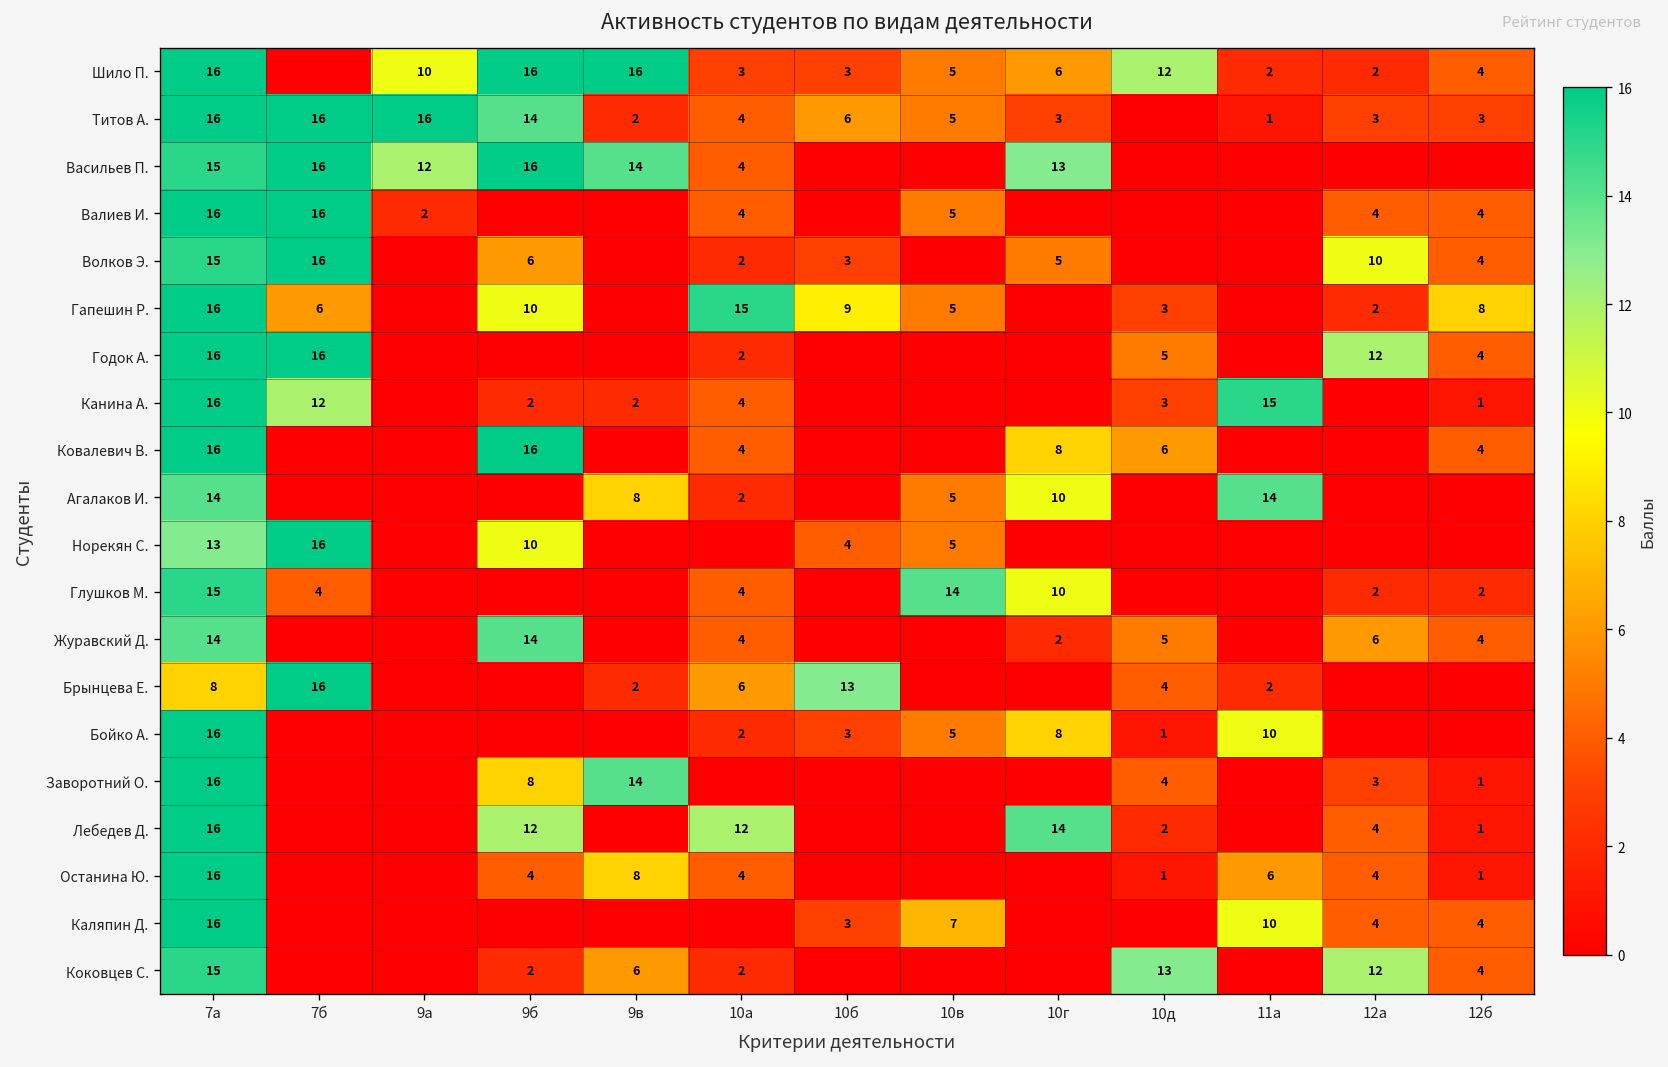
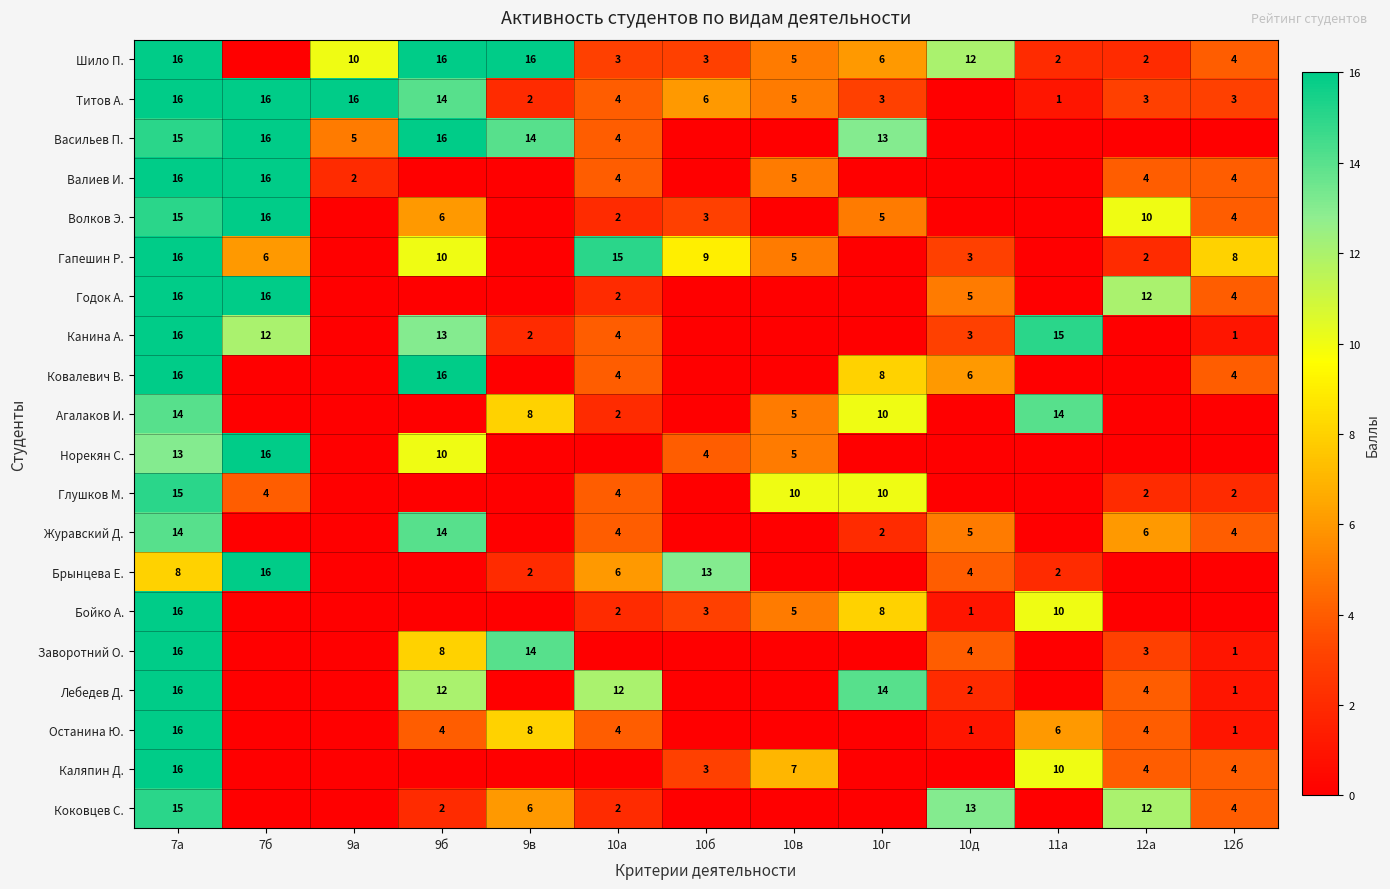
  {
    "Шило П.": {
      "7а": 16,
      "9а": 10,
      "9б": 16,
      "9в": 16,
      "10а": 3,
      "10б": 3,
      "10в": 5,
      "10г": 6,
      "10д": 12,
      "11а": 2,
      "12а": 2,
      "12б": 4
    },
    "Титов А.": {
      "7а": 16,
      "7б": 16,
      "9а": 16,
      "9б": 14,
      "9в": 2,
      "10а": 4,
      "10б": 6,
      "10в": 5,
      "10г": 3,
      "11а": 1,
      "12а": 3,
      "12б": 3
    },
    "Васильев П.": {
      "7а": 15,
      "7б": 16,
-     "9а": 12,
+     "9а": 5,
      "9б": 16,
      "9в": 14,
      "10а": 4,
      "10г": 13
    },
    "Валиев И.": {
      "7а": 16,
      "7б": 16,
      "9а": 2,
      "10а": 4,
      "10в": 5,
      "12а": 4,
      "12б": 4
    },
    "Волков Э.": {
      "7а": 15,
      "7б": 16,
      "9б": 6,
      "10а": 2,
      "10б": 3,
      "10г": 5,
      "12а": 10,
      "12б": 4
    },
    "Гапешин Р.": {
      "7а": 16,
      "7б": 6,
      "9б": 10,
      "10а": 15,
      "10б": 9,
      "10в": 5,
      "10д": 3,
      "12а": 2,
      "12б": 8
    },
    "Годок А.": {
      "7а": 16,
      "7б": 16,
      "10а": 2,
      "10д": 5,
      "12а": 12,
      "12б": 4
    },
    "Канина А.": {
      "7а": 16,
      "7б": 12,
-     "9б": 2,
+     "9б": 13,
      "9в": 2,
      "10а": 4,
      "10д": 3,
      "11а": 15,
      "12б": 1
    },
    "Ковалевич В.": {
      "7а": 16,
      "9б": 16,
      "10а": 4,
      "10г": 8,
      "10д": 6,
      "12б": 4
    },
    "Агалаков И.": {
      "7а": 14,
      "9в": 8,
      "10а": 2,
      "10в": 5,
      "10г": 10,
      "11а": 14
    },
    "Норекян С.": {
      "7а": 13,
      "7б": 16,
      "9б": 10,
      "10б": 4,
      "10в": 5
    },
    "Глушков М.": {
      "7а": 15,
      "7б": 4,
      "10а": 4,
-     "10в": 14,
+     "10в": 10,
      "10г": 10,
      "12а": 2,
      "12б": 2
    },
    "Журавский Д.": {
      "7а": 14,
      "9б": 14,
      "10а": 4,
      "10г": 2,
      "10д": 5,
      "12а": 6,
      "12б": 4
    },
    "Брынцева Е.": {
      "7а": 8,
      "7б": 16,
      "9в": 2,
      "10а": 6,
      "10б": 13,
      "10д": 4,
      "11а": 2
    },
    "Бойко А.": {
      "7а": 16,
      "10а": 2,
      "10б": 3,
      "10в": 5,
      "10г": 8,
      "10д": 1,
      "11а": 10
    },
    "Заворотний О.": {
      "7а": 16,
      "9б": 8,
      "9в": 14,
      "10д": 4,
      "12а": 3,
      "12б": 1
    },
    "Лебедев Д.": {
      "7а": 16,
      "9б": 12,
      "10а": 12,
      "10г": 14,
      "10д": 2,
      "12а": 4,
      "12б": 1
    },
    "Останина Ю.": {
      "7а": 16,
      "9б": 4,
      "9в": 8,
      "10а": 4,
      "10д": 1,
      "11а": 6,
      "12а": 4,
      "12б": 1
    },
    "Каляпин Д.": {
      "7а": 16,
      "10б": 3,
      "10в": 7,
      "11а": 10,
      "12а": 4,
      "12б": 4
    },
    "Коковцев С.": {
      "7а": 15,
      "9б": 2,
      "9в": 6,
      "10а": 2,
      "10д": 13,
      "12а": 12,
      "12б": 4
    }
  }
